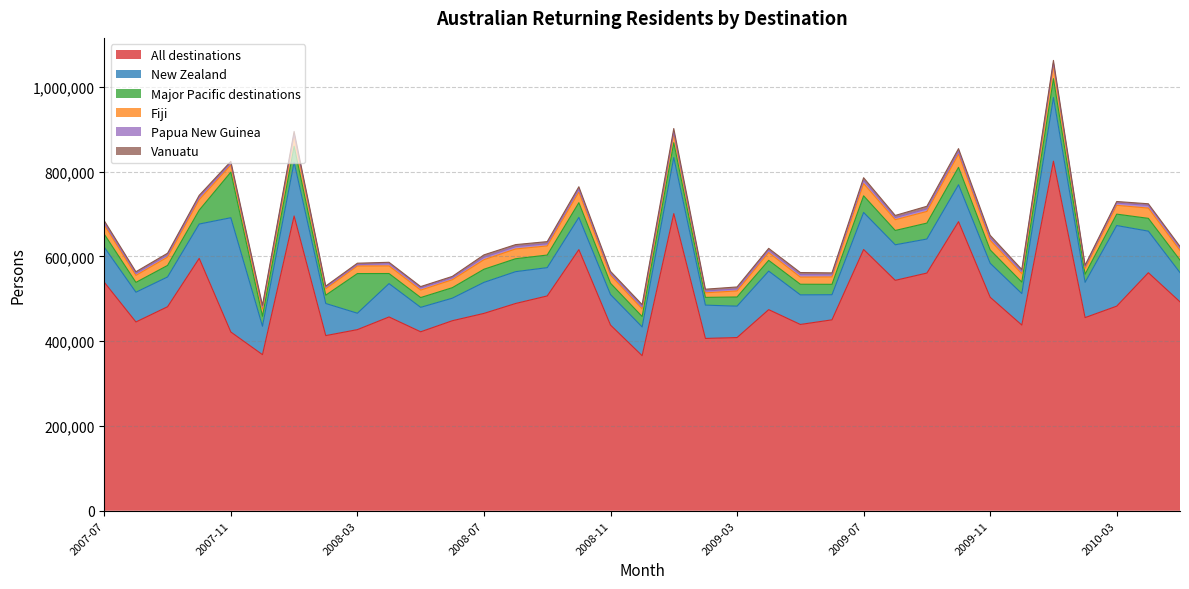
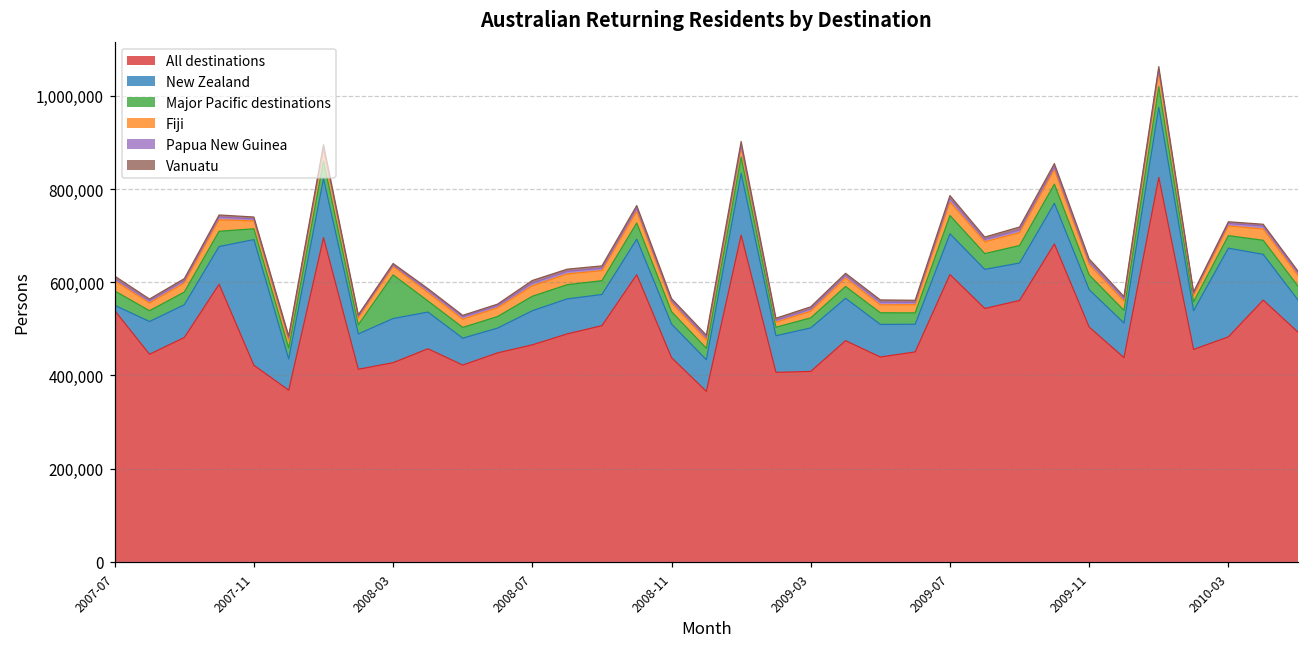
  {
    "All destinations": {
      "2007-07": "540,000",
      "2007-11": "420,000",
      "2008-03": "430,000",
      "2008-07": "470,000",
      "2008-11": "440,000",
      "2009-03": "410,000",
      "2009-07": "620,000",
      "2009-11": "500,000",
      "2010-03": "480,000"
    },
    "New Zealand": {
-     "2007-07": "80,000",
+     "2007-07": "10,000",
      "2007-11": "270,000",
-     "2008-03": "40,000",
+     "2008-03": "90,000",
      "2008-07": "70,000",
      "2008-11": "70,000",
-     "2009-03": "70,000",
+     "2009-03": "90,000",
      "2009-07": "90,000",
      "2009-11": "80,000",
      "2010-03": "190,000"
    },
    "Major Pacific destinations": {
      "2007-07": "30,000",
-     "2007-11": "110,000",
+     "2007-11": "20,000",
      "2008-03": "90,000",
      "2008-07": "30,000",
      "2008-11": "30,000",
      "2009-03": "20,000",
      "2009-07": "40,000",
      "2009-11": "30,000",
      "2010-03": "30,000"
    },
    "Fiji": {
      "2009-07": "30,000"
    },
    "Papua New Guinea": {
      "2009-07": "10,000"
    },
    "Vanuatu": {
      "2009-07": "10,000"
    }
  }
